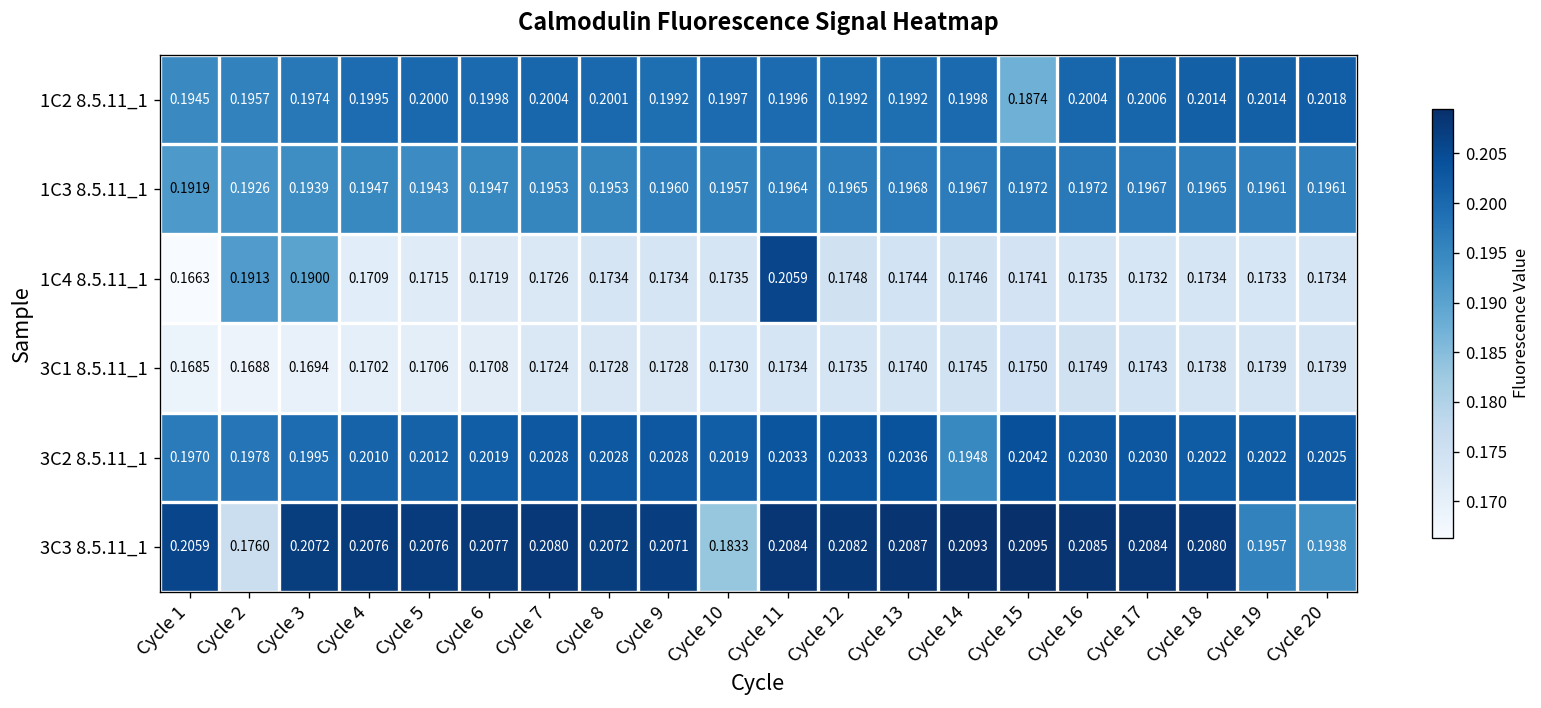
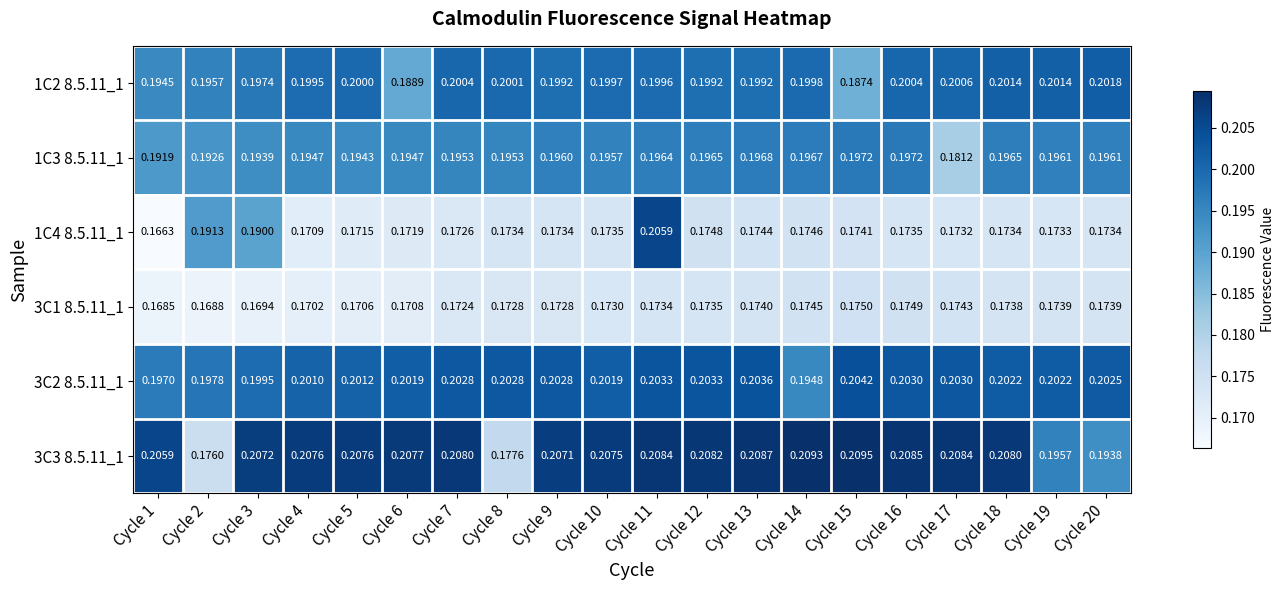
  {
    "1C2 8.5.11_1": {
      "Cycle 1": 0.1945,
      "Cycle 2": 0.1957,
      "Cycle 3": 0.1974,
      "Cycle 4": 0.1995,
      "Cycle 5": 0.2000,
-     "Cycle 6": 0.1998,
+     "Cycle 6": 0.1889,
      "Cycle 7": 0.2004,
      "Cycle 8": 0.2001,
      "Cycle 9": 0.1992,
      "Cycle 10": 0.1997,
      "Cycle 11": 0.1996,
      "Cycle 12": 0.1992,
      "Cycle 13": 0.1992,
      "Cycle 14": 0.1998,
      "Cycle 15": 0.1874,
      "Cycle 16": 0.2004,
      "Cycle 17": 0.2006,
      "Cycle 18": 0.2014,
      "Cycle 19": 0.2014,
      "Cycle 20": 0.2018
    },
    "1C3 8.5.11_1": {
      "Cycle 1": 0.1919,
      "Cycle 2": 0.1926,
      "Cycle 3": 0.1939,
      "Cycle 4": 0.1947,
      "Cycle 5": 0.1943,
      "Cycle 6": 0.1947,
      "Cycle 7": 0.1953,
      "Cycle 8": 0.1953,
      "Cycle 9": 0.1960,
      "Cycle 10": 0.1957,
      "Cycle 11": 0.1964,
      "Cycle 12": 0.1965,
      "Cycle 13": 0.1968,
      "Cycle 14": 0.1967,
      "Cycle 15": 0.1972,
      "Cycle 16": 0.1972,
-     "Cycle 17": 0.1967,
+     "Cycle 17": 0.1812,
      "Cycle 18": 0.1965,
      "Cycle 19": 0.1961,
      "Cycle 20": 0.1961
    },
    "1C4 8.5.11_1": {
      "Cycle 1": 0.1663,
      "Cycle 2": 0.1913,
      "Cycle 3": 0.1900,
      "Cycle 4": 0.1709,
      "Cycle 5": 0.1715,
      "Cycle 6": 0.1719,
      "Cycle 7": 0.1726,
      "Cycle 8": 0.1734,
      "Cycle 9": 0.1734,
      "Cycle 10": 0.1735,
      "Cycle 11": 0.2059,
      "Cycle 12": 0.1748,
      "Cycle 13": 0.1744,
      "Cycle 14": 0.1746,
      "Cycle 15": 0.1741,
      "Cycle 16": 0.1735,
      "Cycle 17": 0.1732,
      "Cycle 18": 0.1734,
      "Cycle 19": 0.1733,
      "Cycle 20": 0.1734
    },
    "3C1 8.5.11_1": {
      "Cycle 1": 0.1685,
      "Cycle 2": 0.1688,
      "Cycle 3": 0.1694,
      "Cycle 4": 0.1702,
      "Cycle 5": 0.1706,
      "Cycle 6": 0.1708,
      "Cycle 7": 0.1724,
      "Cycle 8": 0.1728,
      "Cycle 9": 0.1728,
      "Cycle 10": 0.1730,
      "Cycle 11": 0.1734,
      "Cycle 12": 0.1735,
      "Cycle 13": 0.1740,
      "Cycle 14": 0.1745,
      "Cycle 15": 0.1750,
      "Cycle 16": 0.1749,
      "Cycle 17": 0.1743,
      "Cycle 18": 0.1738,
      "Cycle 19": 0.1739,
      "Cycle 20": 0.1739
    },
    "3C2 8.5.11_1": {
      "Cycle 1": 0.1970,
      "Cycle 2": 0.1978,
      "Cycle 3": 0.1995,
      "Cycle 4": 0.2010,
      "Cycle 5": 0.2012,
      "Cycle 6": 0.2019,
      "Cycle 7": 0.2028,
      "Cycle 8": 0.2028,
      "Cycle 9": 0.2028,
      "Cycle 10": 0.2019,
      "Cycle 11": 0.2033,
      "Cycle 12": 0.2033,
      "Cycle 13": 0.2036,
      "Cycle 14": 0.1948,
      "Cycle 15": 0.2042,
      "Cycle 16": 0.2030,
      "Cycle 17": 0.2030,
      "Cycle 18": 0.2022,
      "Cycle 19": 0.2022,
      "Cycle 20": 0.2025
    },
    "3C3 8.5.11_1": {
      "Cycle 1": 0.2059,
      "Cycle 2": 0.1760,
      "Cycle 3": 0.2072,
      "Cycle 4": 0.2076,
      "Cycle 5": 0.2076,
      "Cycle 6": 0.2077,
      "Cycle 7": 0.2080,
-     "Cycle 8": 0.2072,
+     "Cycle 8": 0.1776,
      "Cycle 9": 0.2071,
-     "Cycle 10": 0.1833,
+     "Cycle 10": 0.2075,
      "Cycle 11": 0.2084,
      "Cycle 12": 0.2082,
      "Cycle 13": 0.2087,
      "Cycle 14": 0.2093,
      "Cycle 15": 0.2095,
      "Cycle 16": 0.2085,
      "Cycle 17": 0.2084,
      "Cycle 18": 0.2080,
      "Cycle 19": 0.1957,
      "Cycle 20": 0.1938
    }
  }
